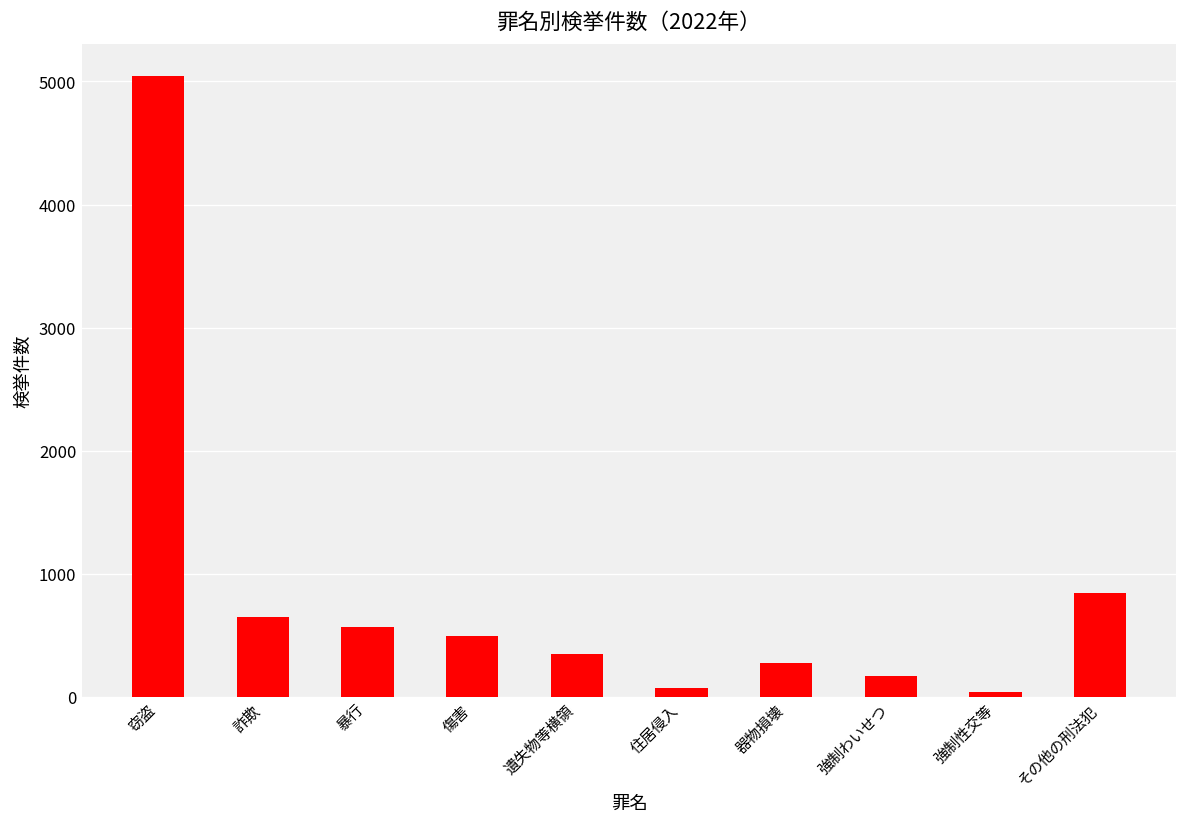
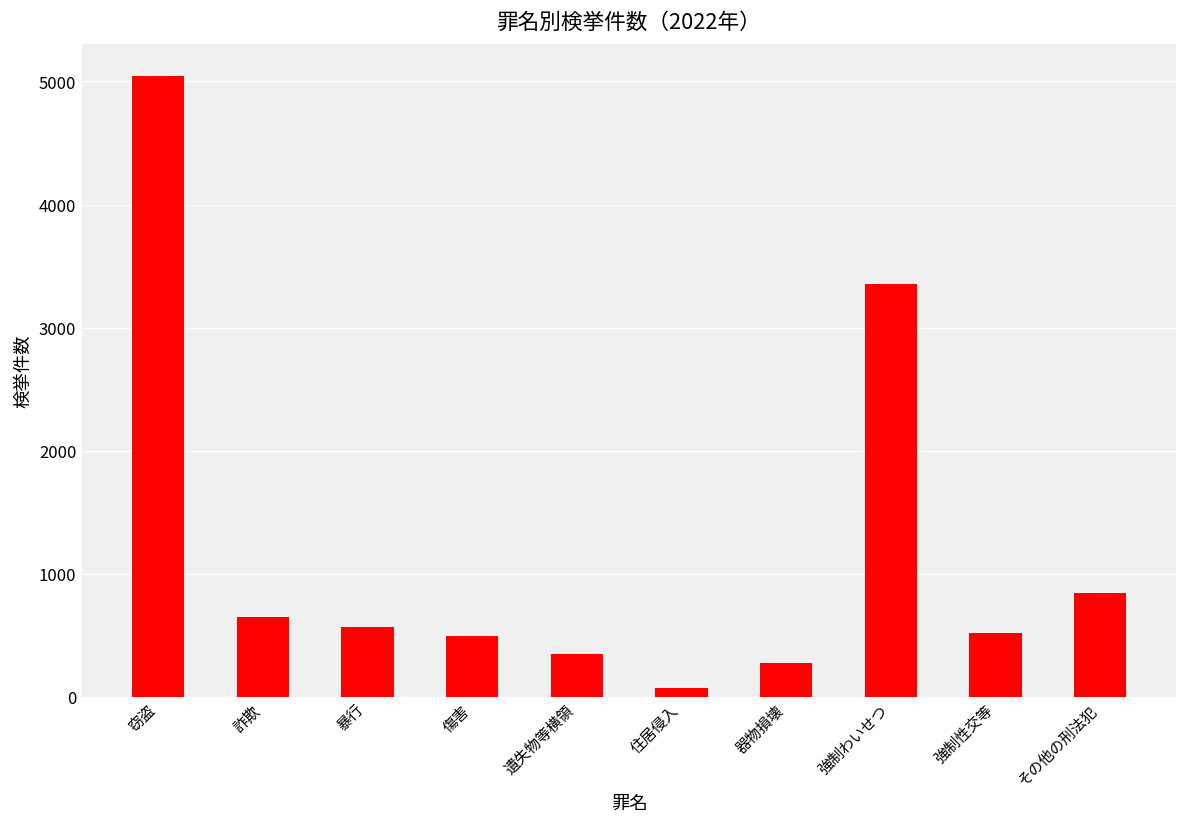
  {
    "窃盗": 5050,
    "詐欺": 650,
    "暴行": 570,
    "傷害": 490,
    "遺失物等横領": 350,
    "住居侵入": 70,
    "器物損壊": 270,
-   "強制わいせつ": 170,
-   "強制性交等": 40,
+   "強制わいせつ": 3350,
+   "強制性交等": 520,
    "その他の刑法犯": 840
  }
